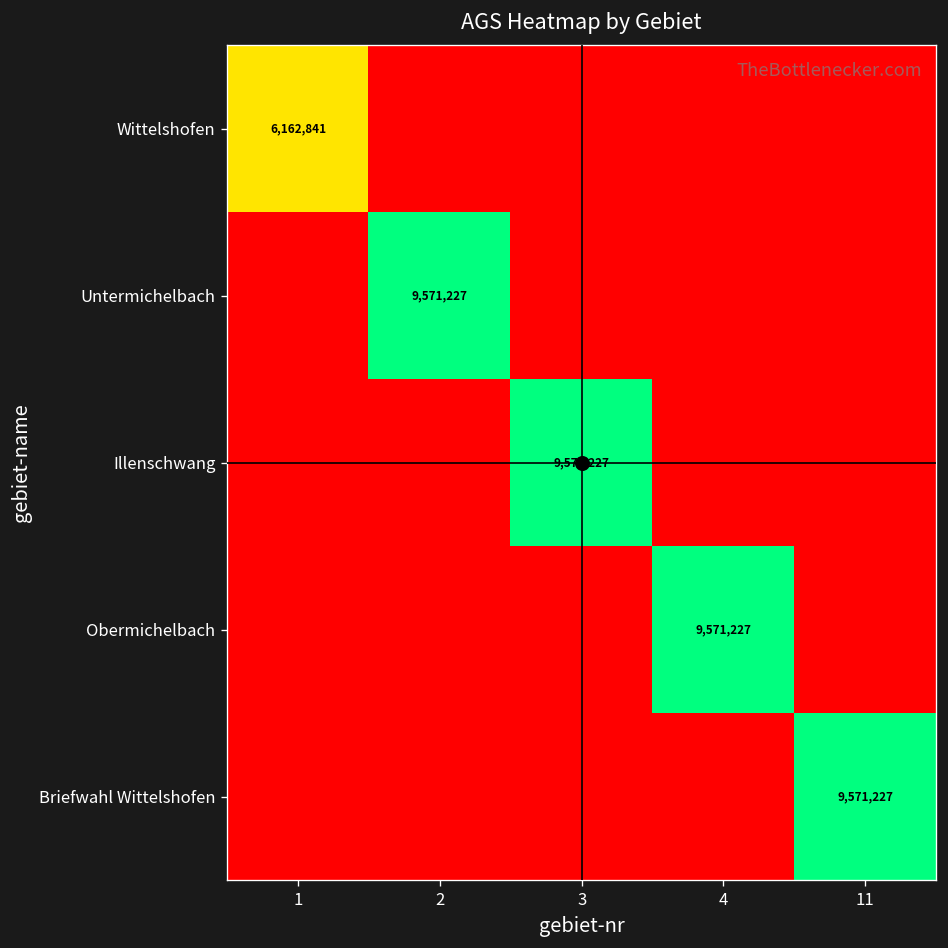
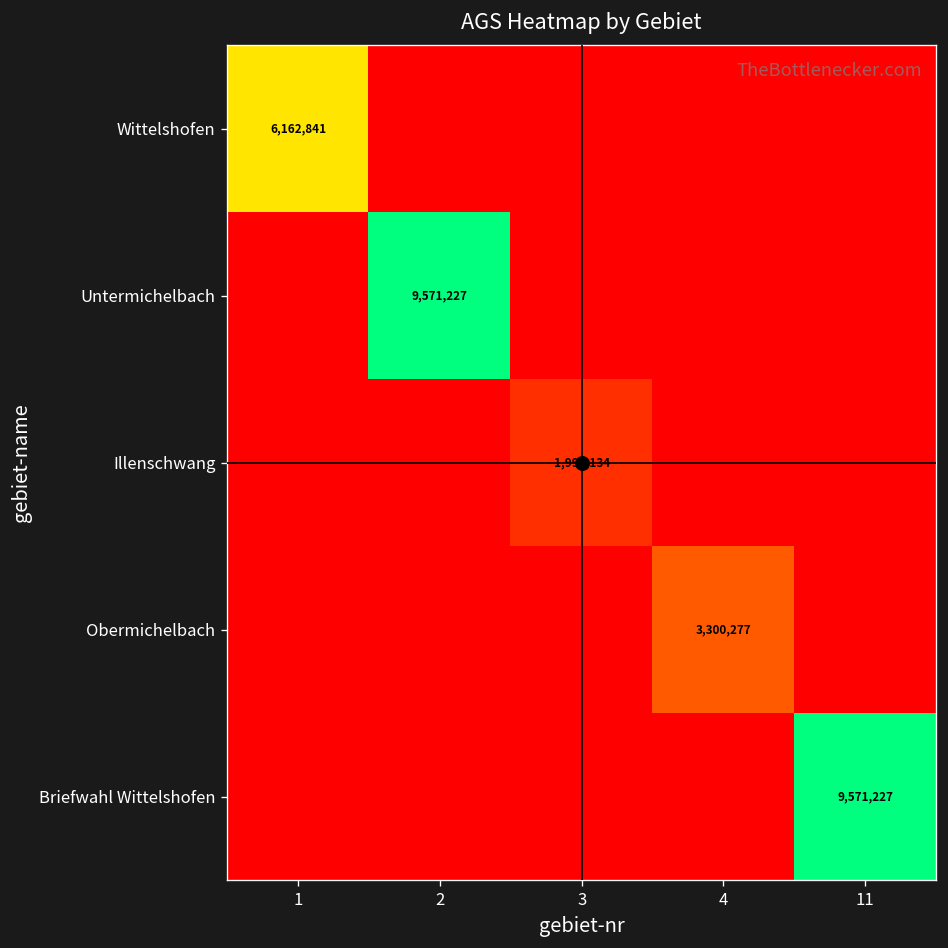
  {
    "Wittelshofen": {
      "1": "6,162,841"
    },
    "Untermichelbach": {
      "2": "9,571,227"
    },
    "Illenschwang": {
-     "3": "9,571,227"
+     "3": "1,995,134"
    },
    "Obermichelbach": {
-     "4": "9,571,227"
+     "4": "3,300,277"
    },
    "Briefwahl Wittelshofen": {
      "11": "9,571,227"
    }
  }
